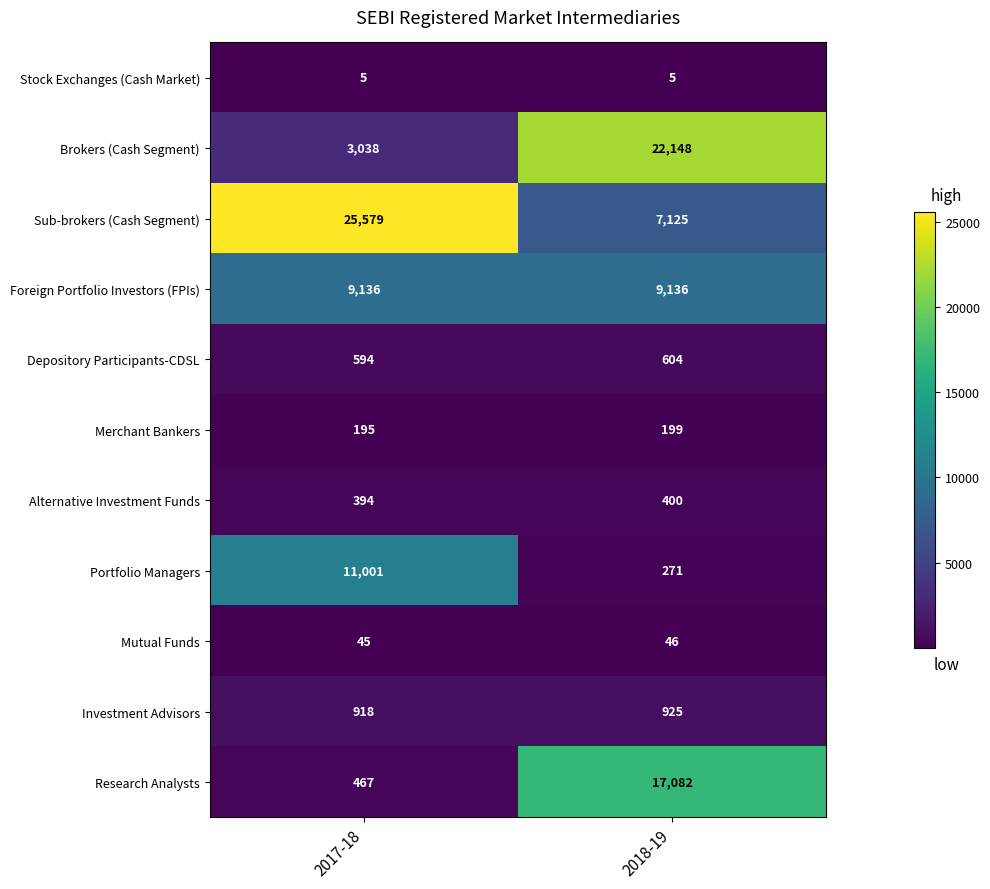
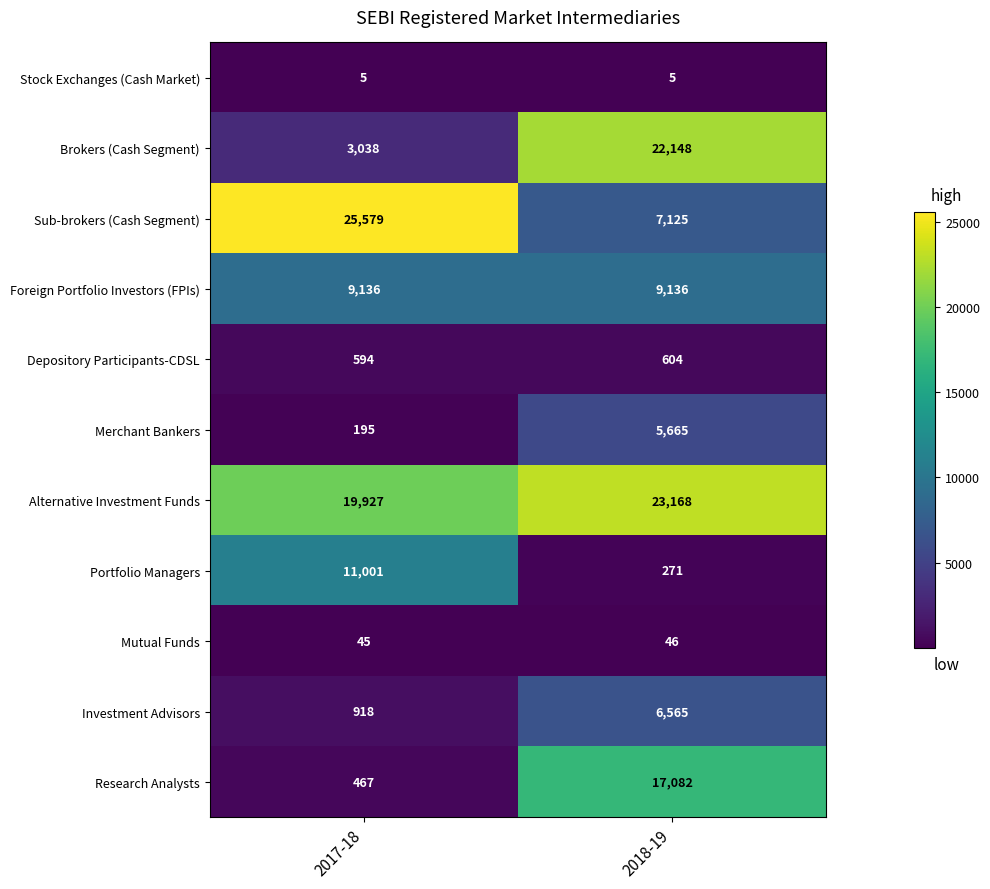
  {
    "Stock Exchanges (Cash Market)": {
      "2017-18": "5",
      "2018-19": "5"
    },
    "Brokers (Cash Segment)": {
      "2017-18": "3,038",
      "2018-19": "22,148"
    },
    "Sub-brokers (Cash Segment)": {
      "2017-18": "25,579",
      "2018-19": "7,125"
    },
    "Foreign Portfolio Investors (FPIs)": {
      "2017-18": "9,136",
      "2018-19": "9,136"
    },
    "Depository Participants-CDSL": {
      "2017-18": "594",
      "2018-19": "604"
    },
    "Merchant Bankers": {
      "2017-18": "195",
-     "2018-19": "199"
+     "2018-19": "5,665"
    },
    "Alternative Investment Funds": {
-     "2017-18": "394",
-     "2018-19": "400"
+     "2017-18": "19,927",
+     "2018-19": "23,168"
    },
    "Portfolio Managers": {
      "2017-18": "11,001",
      "2018-19": "271"
    },
    "Mutual Funds": {
      "2017-18": "45",
      "2018-19": "46"
    },
    "Investment Advisors": {
      "2017-18": "918",
-     "2018-19": "925"
+     "2018-19": "6,565"
    },
    "Research Analysts": {
      "2017-18": "467",
      "2018-19": "17,082"
    }
  }
